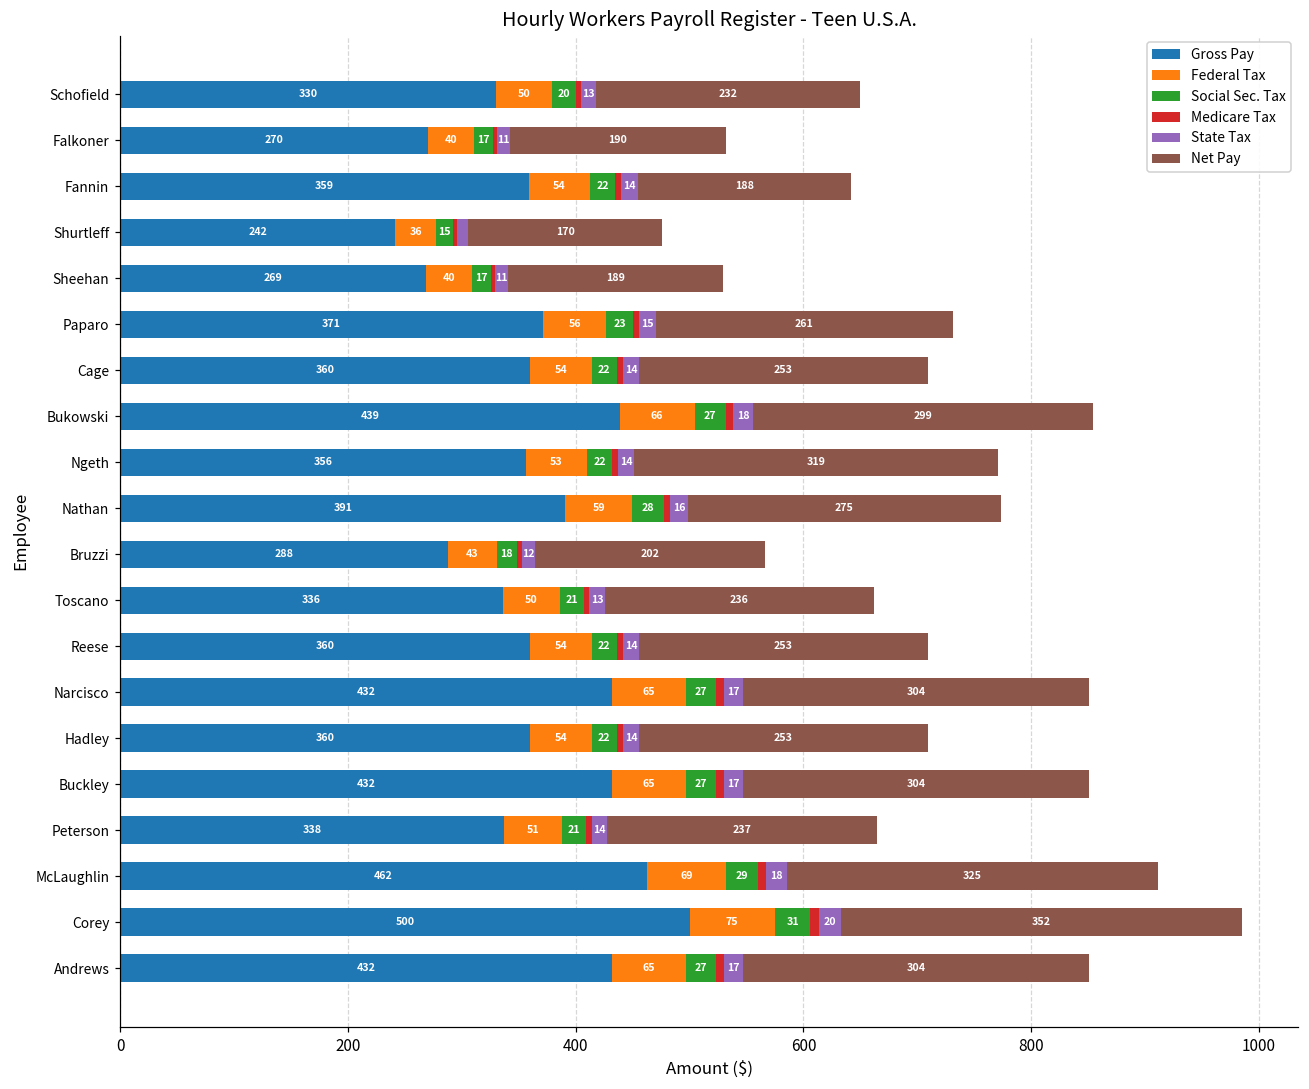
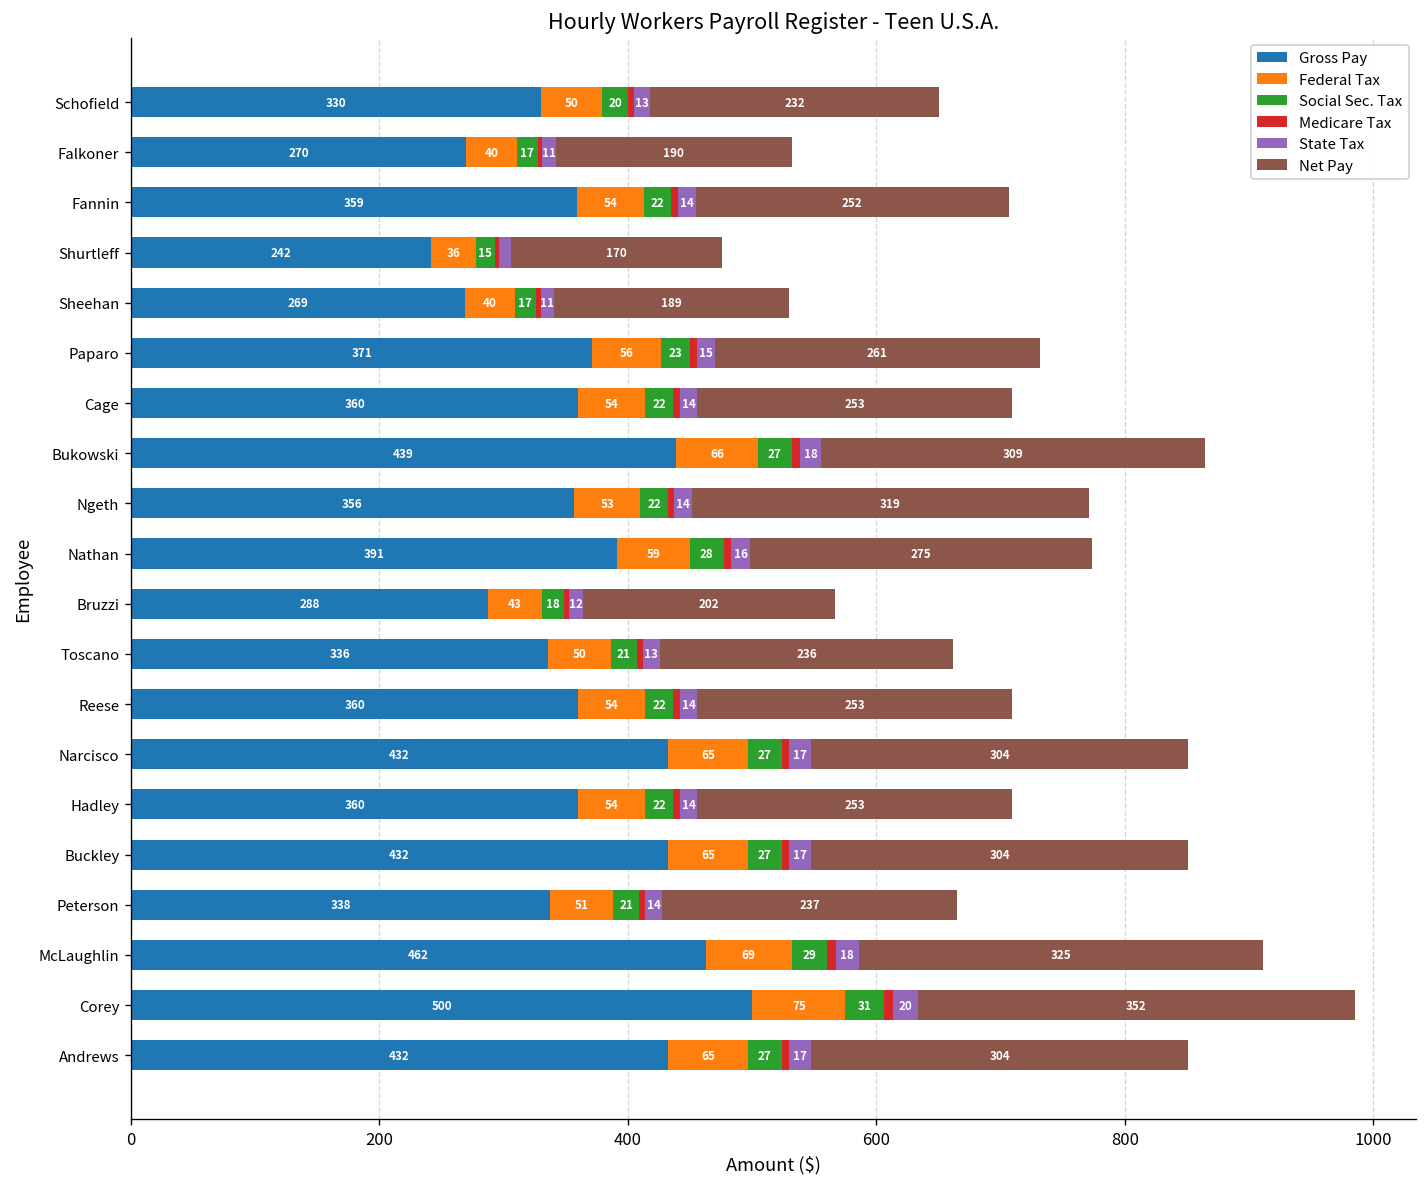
  {
    "Gross Pay": {
      "Schofield": 330,
      "Falkoner": 270,
      "Fannin": 359,
      "Shurtleff": 242,
      "Sheehan": 269,
      "Paparo": 371,
      "Cage": 360,
      "Bukowski": 439,
      "Ngeth": 356,
      "Nathan": 391,
      "Bruzzi": 288,
      "Toscano": 336,
      "Reese": 360,
      "Narcisco": 432,
      "Hadley": 360,
      "Buckley": 432,
      "Peterson": 338,
      "McLaughlin": 462,
      "Corey": 500,
      "Andrews": 432
    },
    "Federal Tax": {
      "Schofield": 50,
      "Falkoner": 40,
      "Fannin": 54,
      "Shurtleff": 36,
      "Sheehan": 40,
      "Paparo": 56,
      "Cage": 54,
      "Bukowski": 66,
      "Ngeth": 53,
      "Nathan": 59,
      "Bruzzi": 43,
      "Toscano": 50,
      "Reese": 54,
      "Narcisco": 65,
      "Hadley": 54,
      "Buckley": 65,
      "Peterson": 51,
      "McLaughlin": 69,
      "Corey": 75,
      "Andrews": 65
    },
    "Social Sec. Tax": {
      "Schofield": 20,
      "Falkoner": 17,
      "Fannin": 22,
      "Shurtleff": 15,
      "Sheehan": 17,
      "Paparo": 23,
      "Cage": 22,
      "Bukowski": 27,
      "Ngeth": 22,
      "Nathan": 28,
      "Bruzzi": 18,
      "Toscano": 21,
      "Reese": 22,
      "Narcisco": 27,
      "Hadley": 22,
      "Buckley": 27,
      "Peterson": 21,
      "McLaughlin": 29,
      "Corey": 31,
      "Andrews": 27
    },
    "Medicare Tax": {
      "Schofield": 5,
      "Falkoner": 4,
      "Fannin": 5,
      "Shurtleff": 4,
      "Sheehan": 4,
      "Paparo": 5,
      "Cage": 5,
      "Bukowski": 6,
      "Ngeth": 5,
      "Nathan": 6,
      "Bruzzi": 4,
      "Toscano": 5,
      "Reese": 5,
      "Narcisco": 6,
      "Hadley": 5,
      "Buckley": 6,
      "Peterson": 5,
      "McLaughlin": 7,
      "Corey": 7,
      "Andrews": 6
    },
    "State Tax": {
      "Schofield": 13,
      "Falkoner": 11,
      "Fannin": 14,
      "Sheehan": 11,
      "Paparo": 15,
      "Cage": 14,
      "Bukowski": 18,
      "Ngeth": 14,
      "Nathan": 16,
      "Bruzzi": 12,
      "Toscano": 13,
      "Reese": 14,
      "Narcisco": 17,
      "Hadley": 14,
      "Buckley": 17,
      "Peterson": 14,
      "McLaughlin": 18,
      "Corey": 20,
      "Andrews": 17
    },
    "Net Pay": {
      "Schofield": 232,
      "Falkoner": 190,
-     "Fannin": 188,
+     "Fannin": 252,
      "Shurtleff": 170,
      "Sheehan": 189,
      "Paparo": 261,
      "Cage": 253,
-     "Bukowski": 299,
+     "Bukowski": 309,
      "Ngeth": 319,
      "Nathan": 275,
      "Bruzzi": 202,
      "Toscano": 236,
      "Reese": 253,
      "Narcisco": 304,
      "Hadley": 253,
      "Buckley": 304,
      "Peterson": 237,
      "McLaughlin": 325,
      "Corey": 352,
      "Andrews": 304
    }
  }
